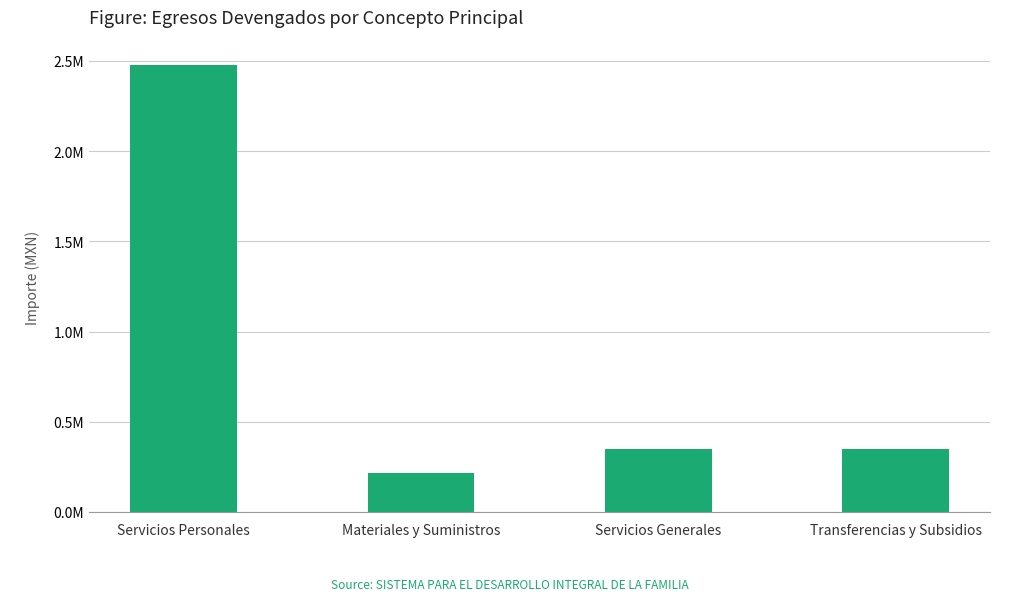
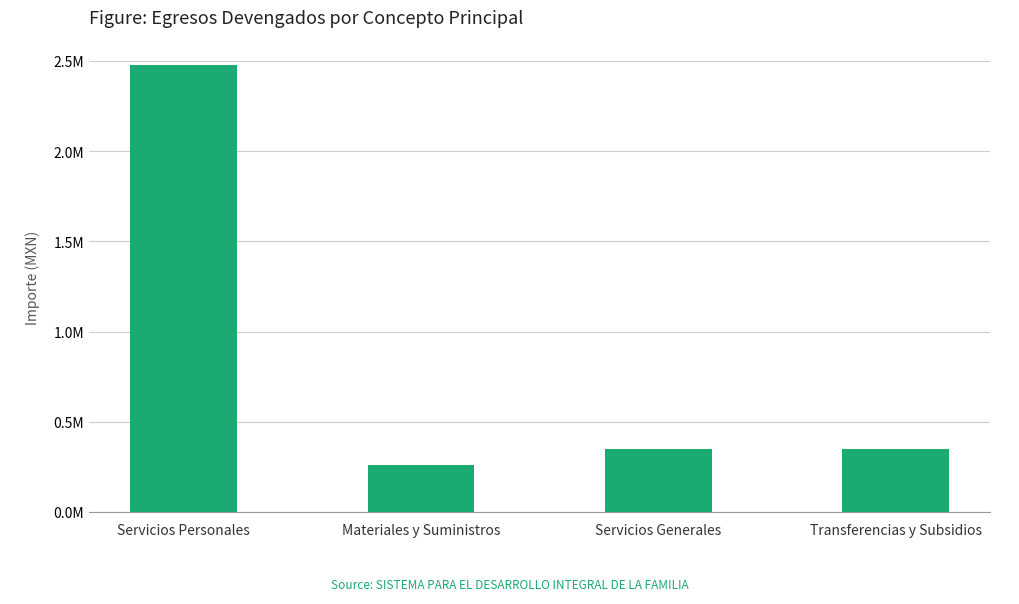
  {
    "Servicios Personales": 2480000,
-   "Materiales y Suministros": 220000,
+   "Materiales y Suministros": 260000,
    "Servicios Generales": 350000,
    "Transferencias y Subsidios": 350000
  }
